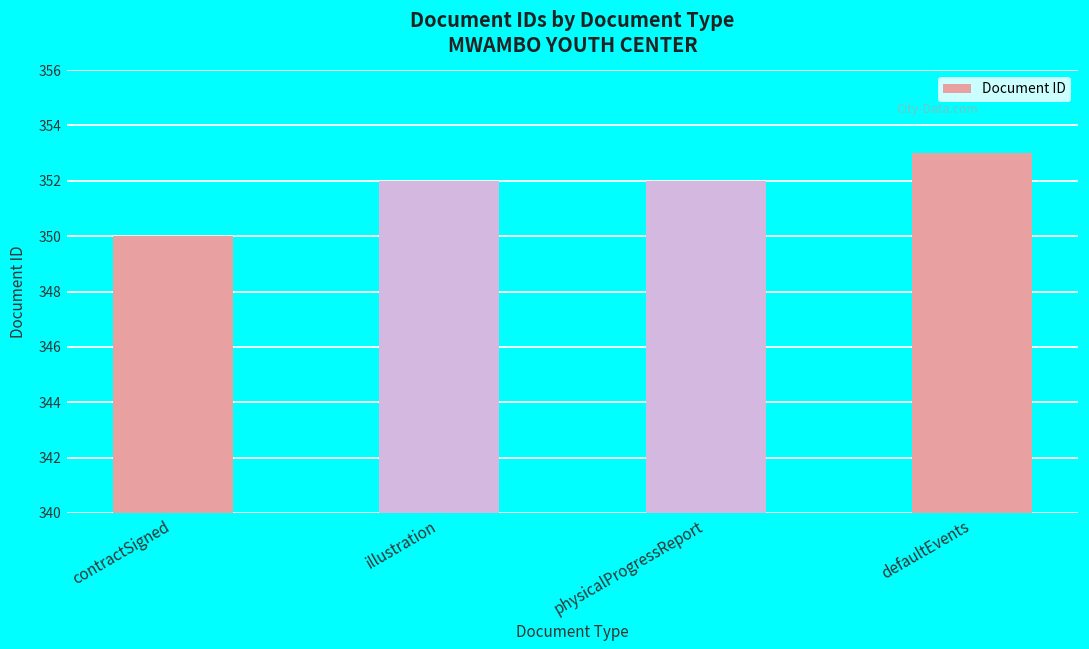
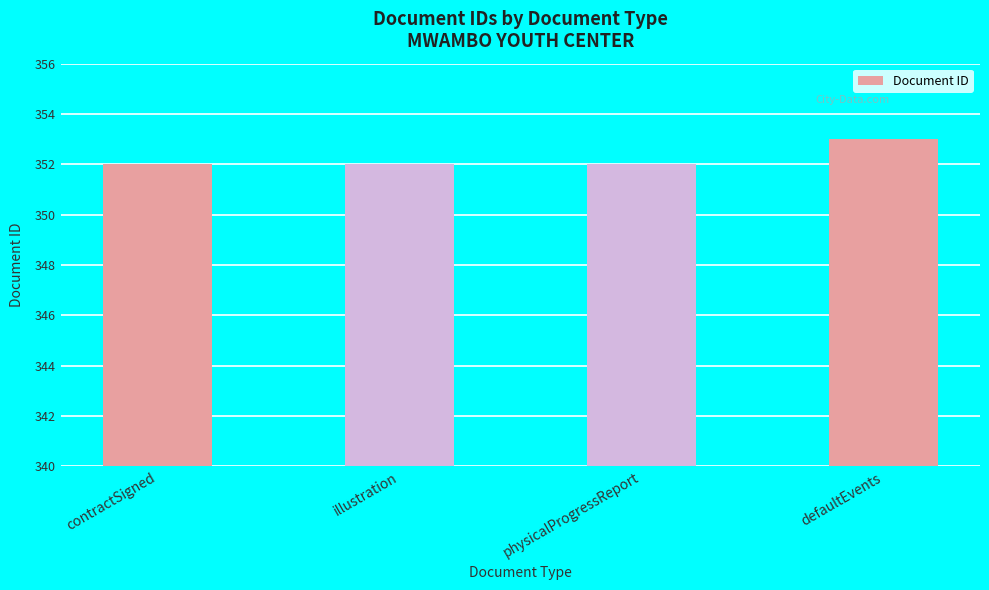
  {
-   "contractSigned": 350,
+   "contractSigned": 352,
    "illustration": 352,
    "physicalProgressReport": 352,
    "defaultEvents": 353
  }
